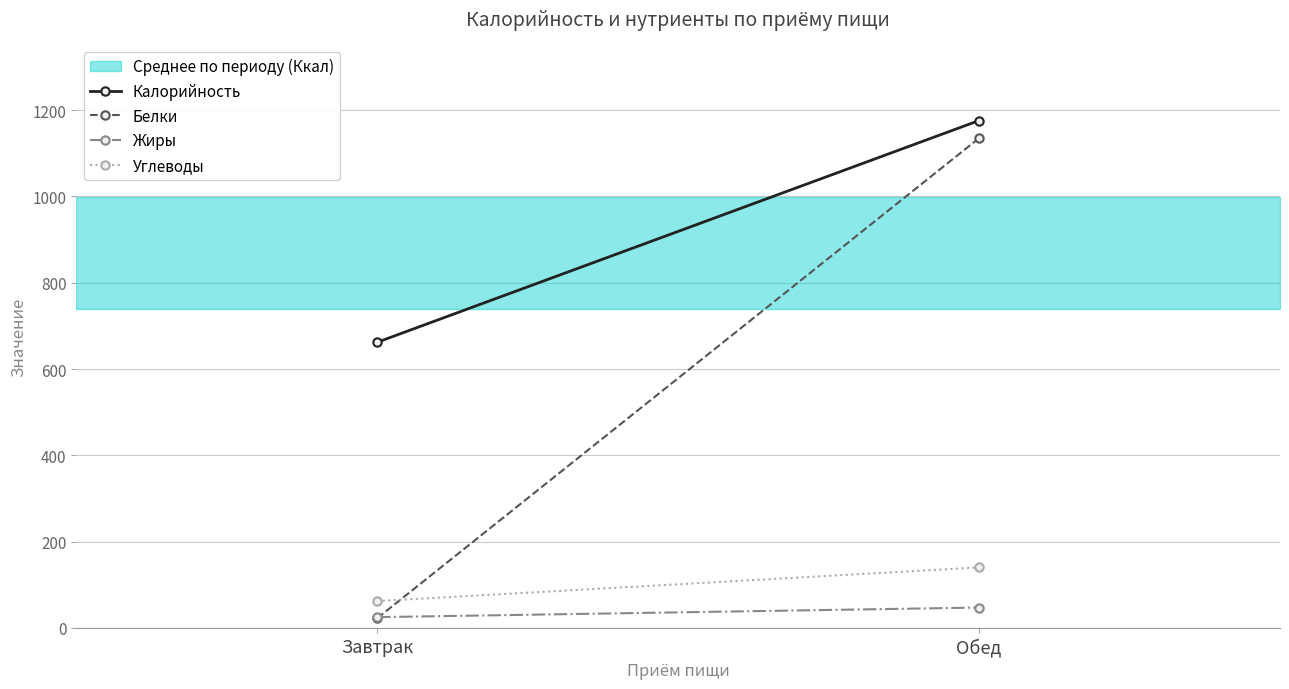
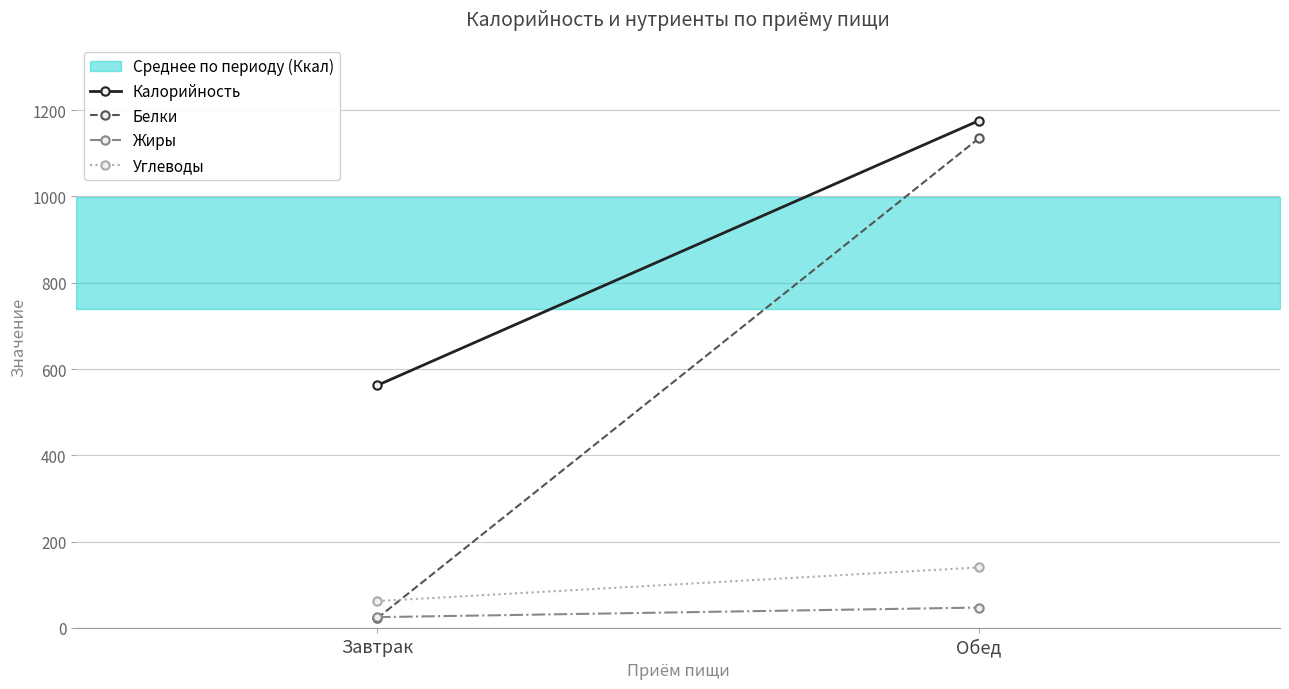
  {
    "Калорийность": {
-     "Завтрак": 660,
+     "Завтрак": 560,
      "Обед": 1180
    },
    "Белки": {
      "Обед": 1140
    }
  }
